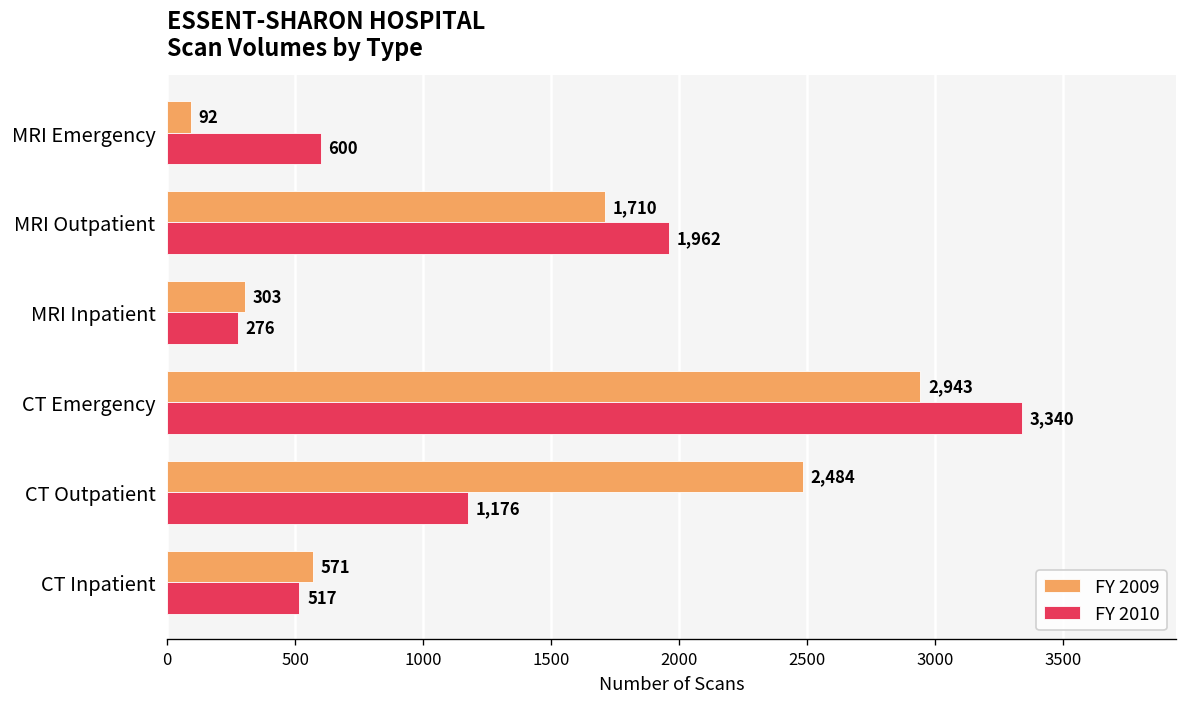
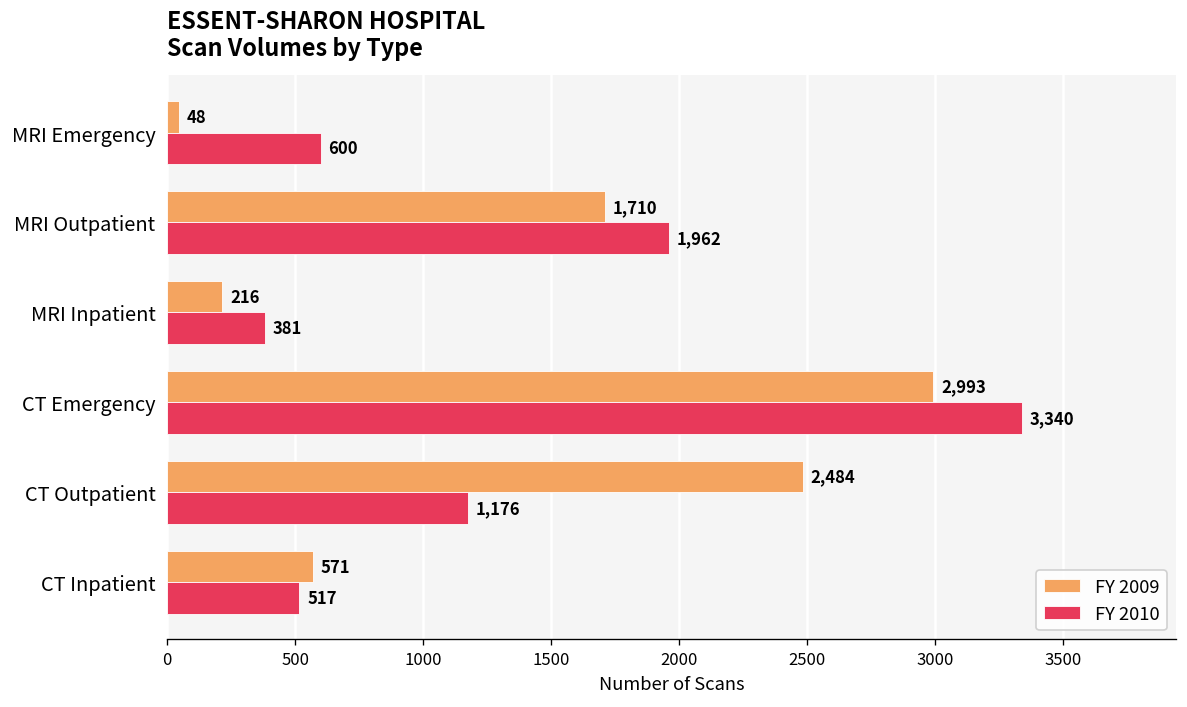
  {
    "FY 2009": {
-     "MRI Emergency": "92",
+     "MRI Emergency": "48",
      "MRI Outpatient": "1,710",
-     "MRI Inpatient": "303",
-     "CT Emergency": "2,943",
+     "MRI Inpatient": "216",
+     "CT Emergency": "2,993",
      "CT Outpatient": "2,484",
      "CT Inpatient": "571"
    },
    "FY 2010": {
      "MRI Emergency": "600",
      "MRI Outpatient": "1,962",
-     "MRI Inpatient": "276",
+     "MRI Inpatient": "381",
      "CT Emergency": "3,340",
      "CT Outpatient": "1,176",
      "CT Inpatient": "517"
    }
  }
